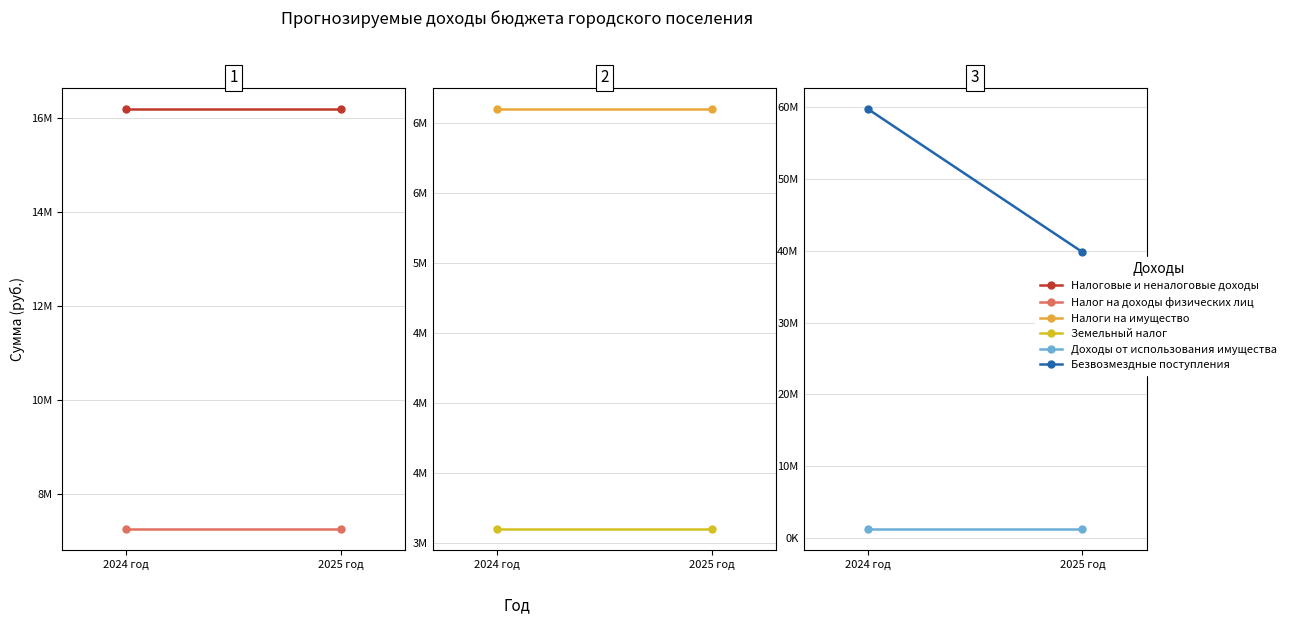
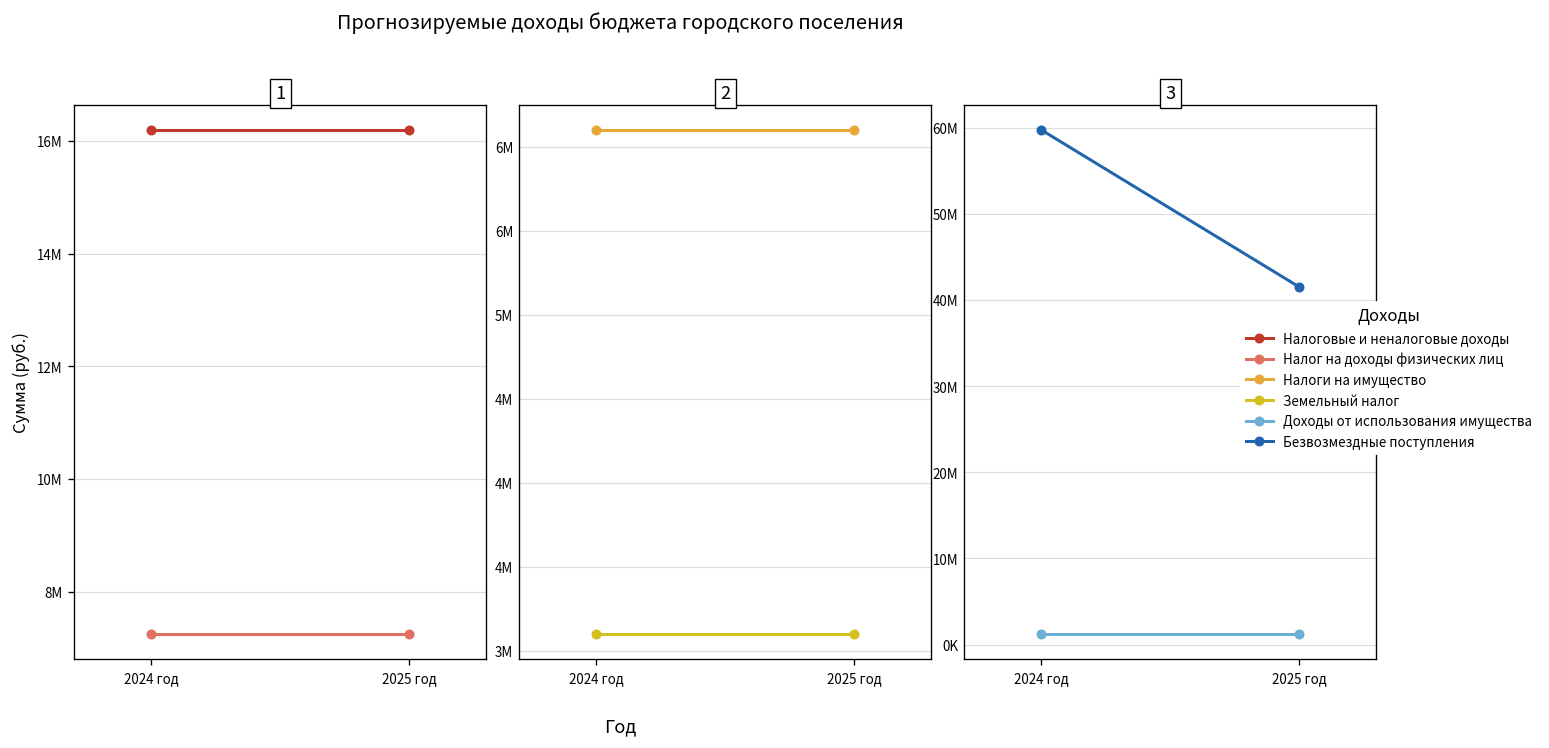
  {
    "1": {
      "Налоговые и неналоговые доходы": {
        "2024 год": 16200000,
        "2025 год": 16200000
      },
      "Налог на доходы физических лиц": {
        "2024 год": 7300000,
        "2025 год": 7300000
      }
    },
    "3": {
      "Доходы от использования имущества": {
        "2024 год": 1000000,
        "2025 год": 1000000
      },
      "Безвозмездные поступления": {
        "2024 год": 60000000,
-       "2025 год": 40000000
+       "2025 год": 42000000
      }
    }
  }
